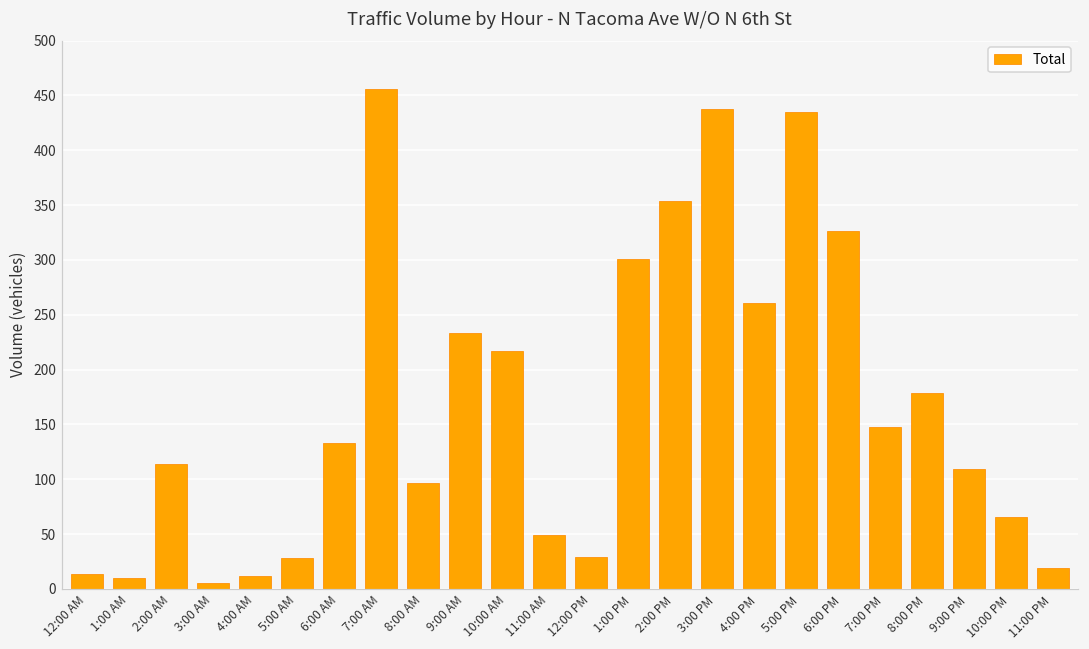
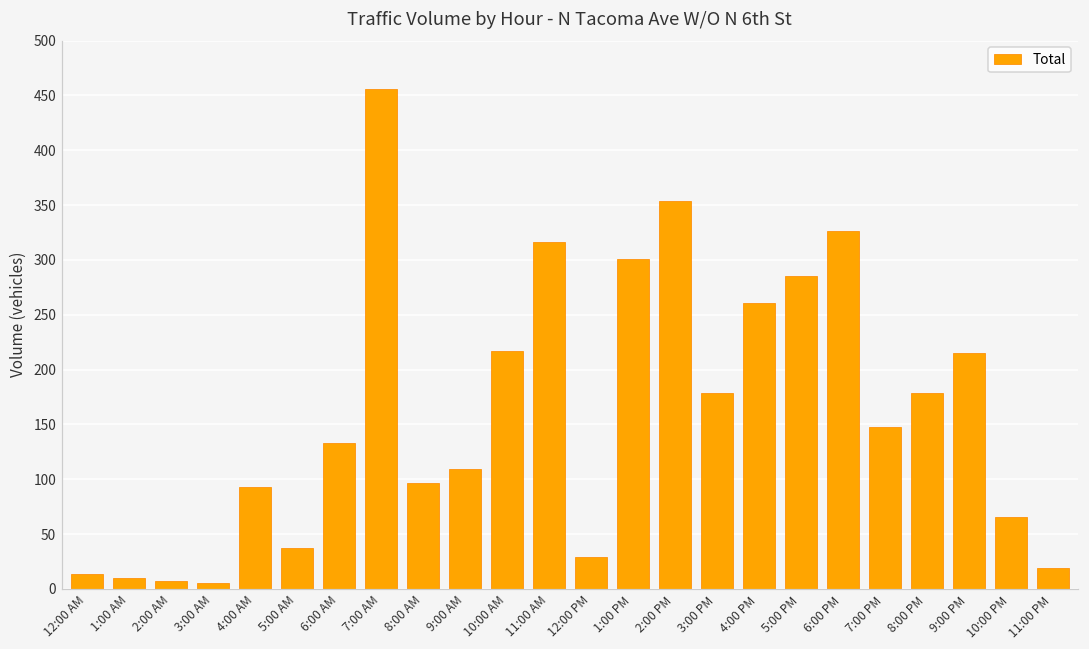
  {
    "12:00 AM": 10,
    "1:00 AM": 10,
-   "2:00 AM": 110,
+   "2:00 AM": 10,
    "3:00 AM": 10,
-   "4:00 AM": 10,
-   "5:00 AM": 30,
+   "4:00 AM": 90,
+   "5:00 AM": 40,
    "6:00 AM": 130,
    "7:00 AM": 460,
    "8:00 AM": 100,
-   "9:00 AM": 230,
+   "9:00 AM": 110,
    "10:00 AM": 220,
-   "11:00 AM": 50,
+   "11:00 AM": 320,
    "12:00 PM": 30,
    "1:00 PM": 300,
    "2:00 PM": 350,
-   "3:00 PM": 440,
+   "3:00 PM": 180,
    "4:00 PM": 260,
-   "5:00 PM": 440,
+   "5:00 PM": 290,
    "6:00 PM": 330,
    "7:00 PM": 150,
    "8:00 PM": 180,
-   "9:00 PM": 110,
+   "9:00 PM": 220,
    "10:00 PM": 70,
    "11:00 PM": 20
  }
